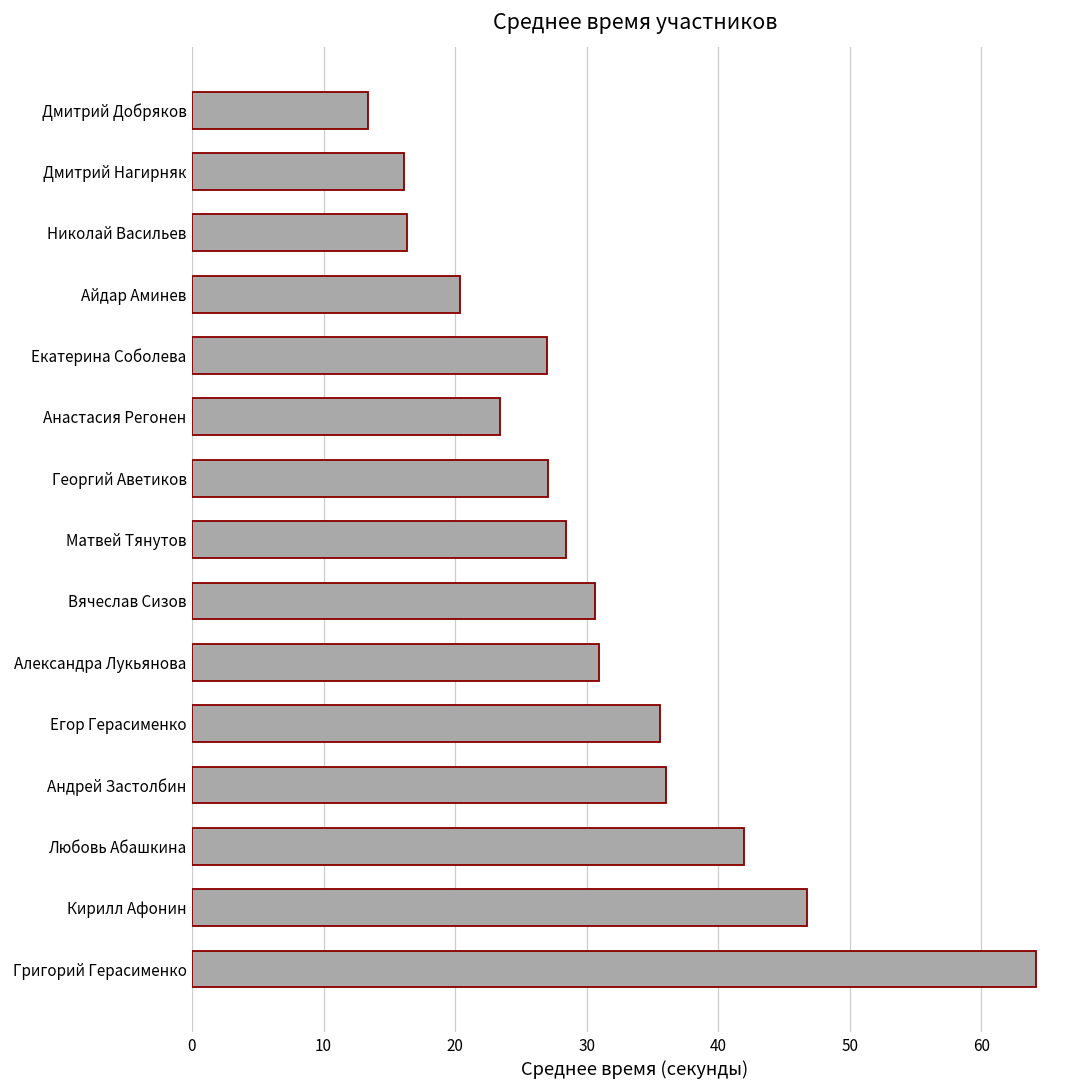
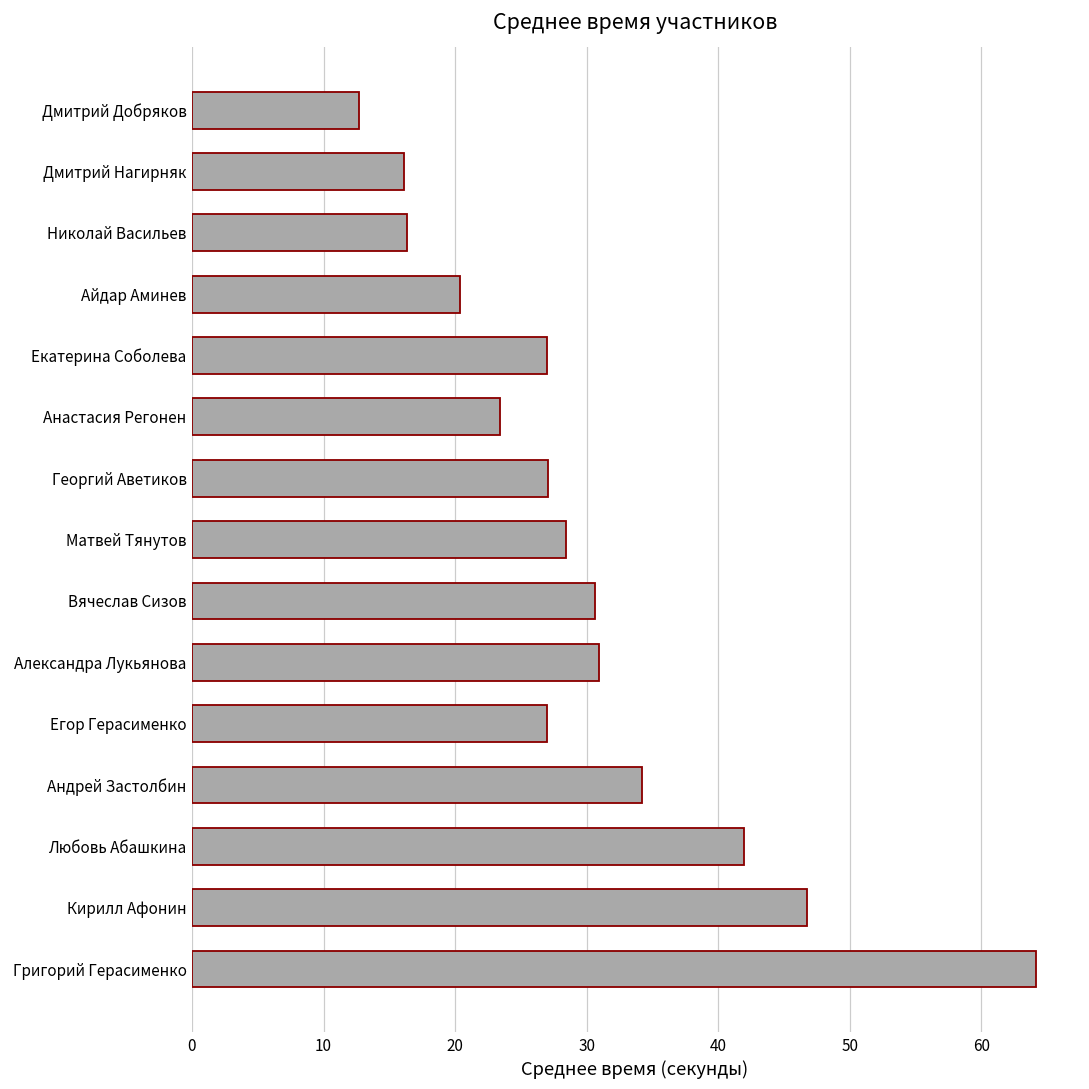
  {
-   "Дмитрий Добряков": 13.4,
+   "Дмитрий Добряков": 12.7,
    "Дмитрий Нагирняк": 16.1,
    "Николай Васильев": 16.4,
    "Айдар Аминев": 20.4,
    "Екатерина Соболева": 27.0,
    "Анастасия Регонен": 23.4,
    "Георгий Аветиков": 27.1,
    "Матвей Тянутов": 28.4,
    "Вячеслав Сизов": 30.7,
    "Александра Лукьянова": 30.9,
-   "Егор Герасименко": 35.6,
-   "Андрей Застолбин": 36.1,
+   "Егор Герасименко": 27.0,
+   "Андрей Застолбин": 34.2,
    "Любовь Абашкина": 42.0,
    "Кирилл Афонин": 46.7,
    "Григорий Герасименко": 64.1
  }
